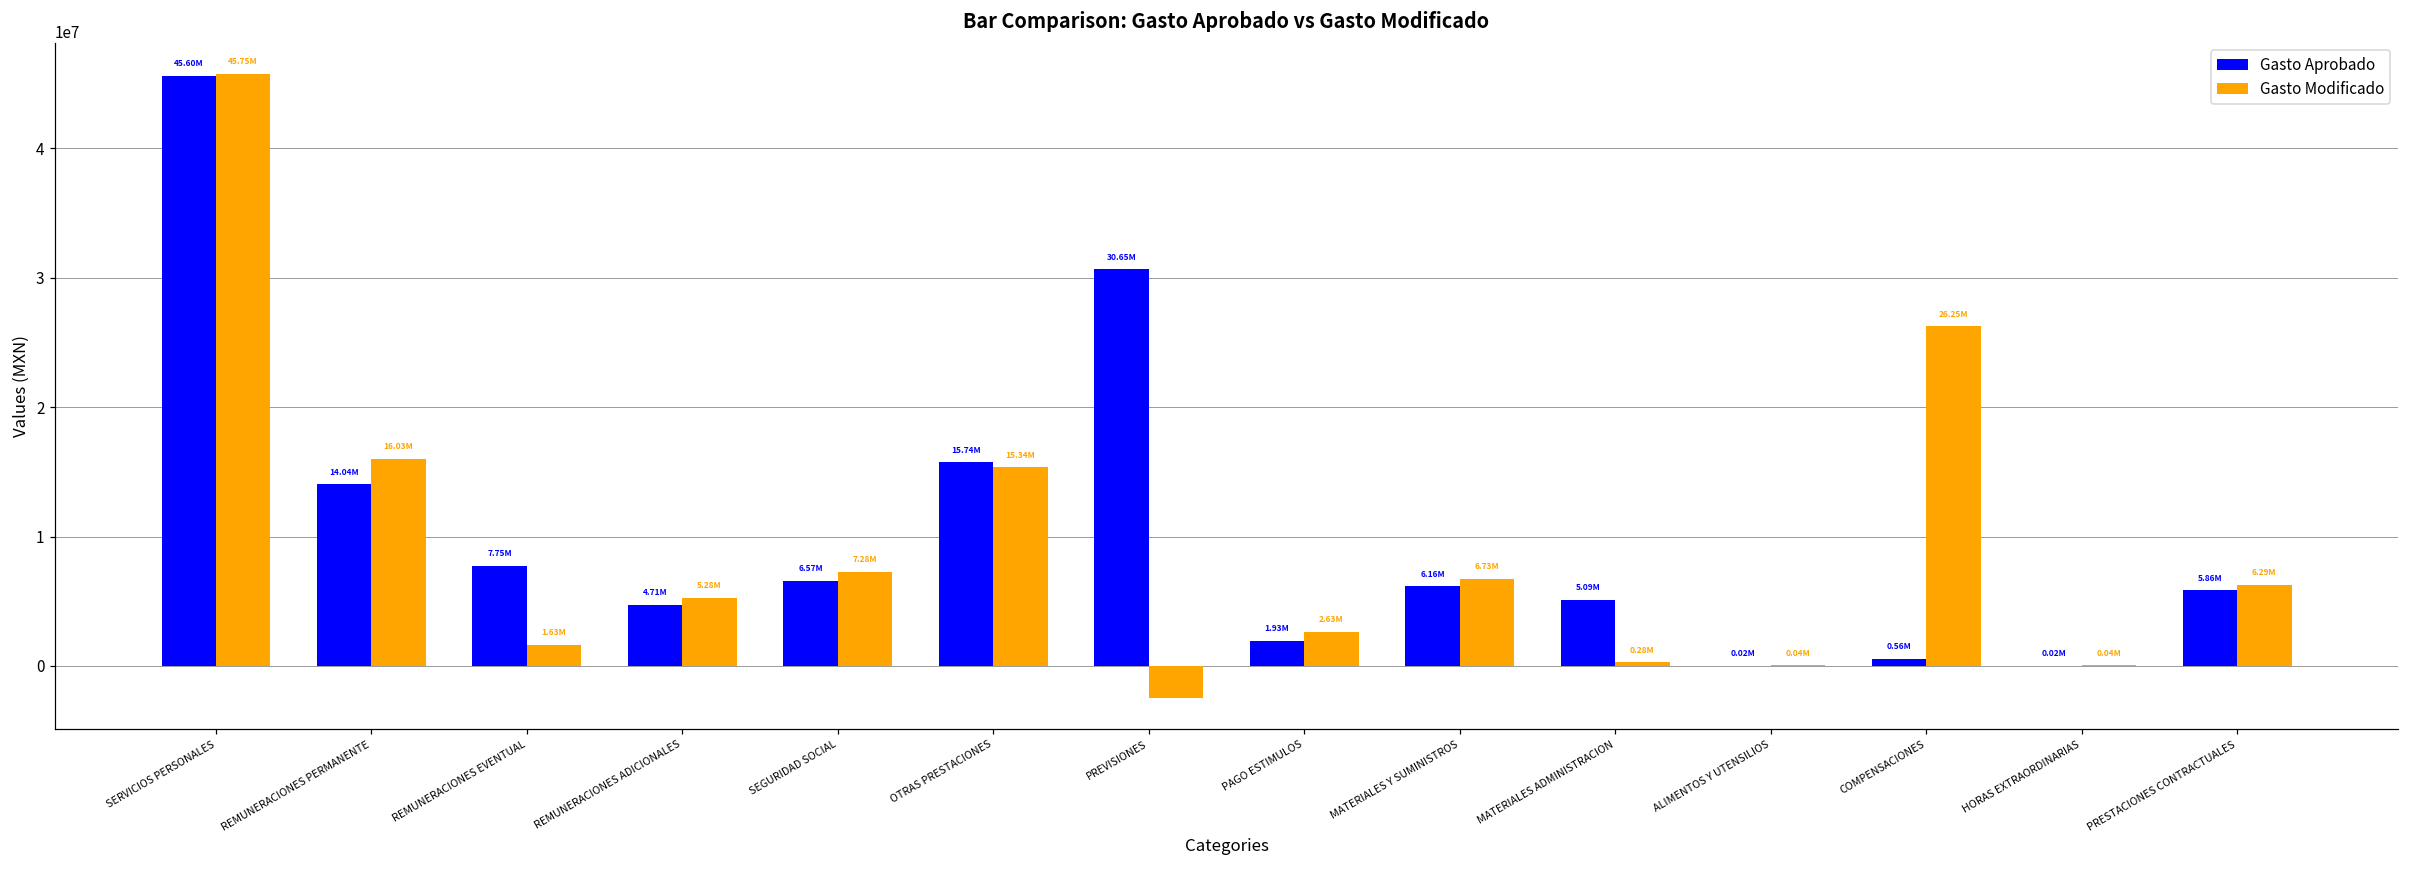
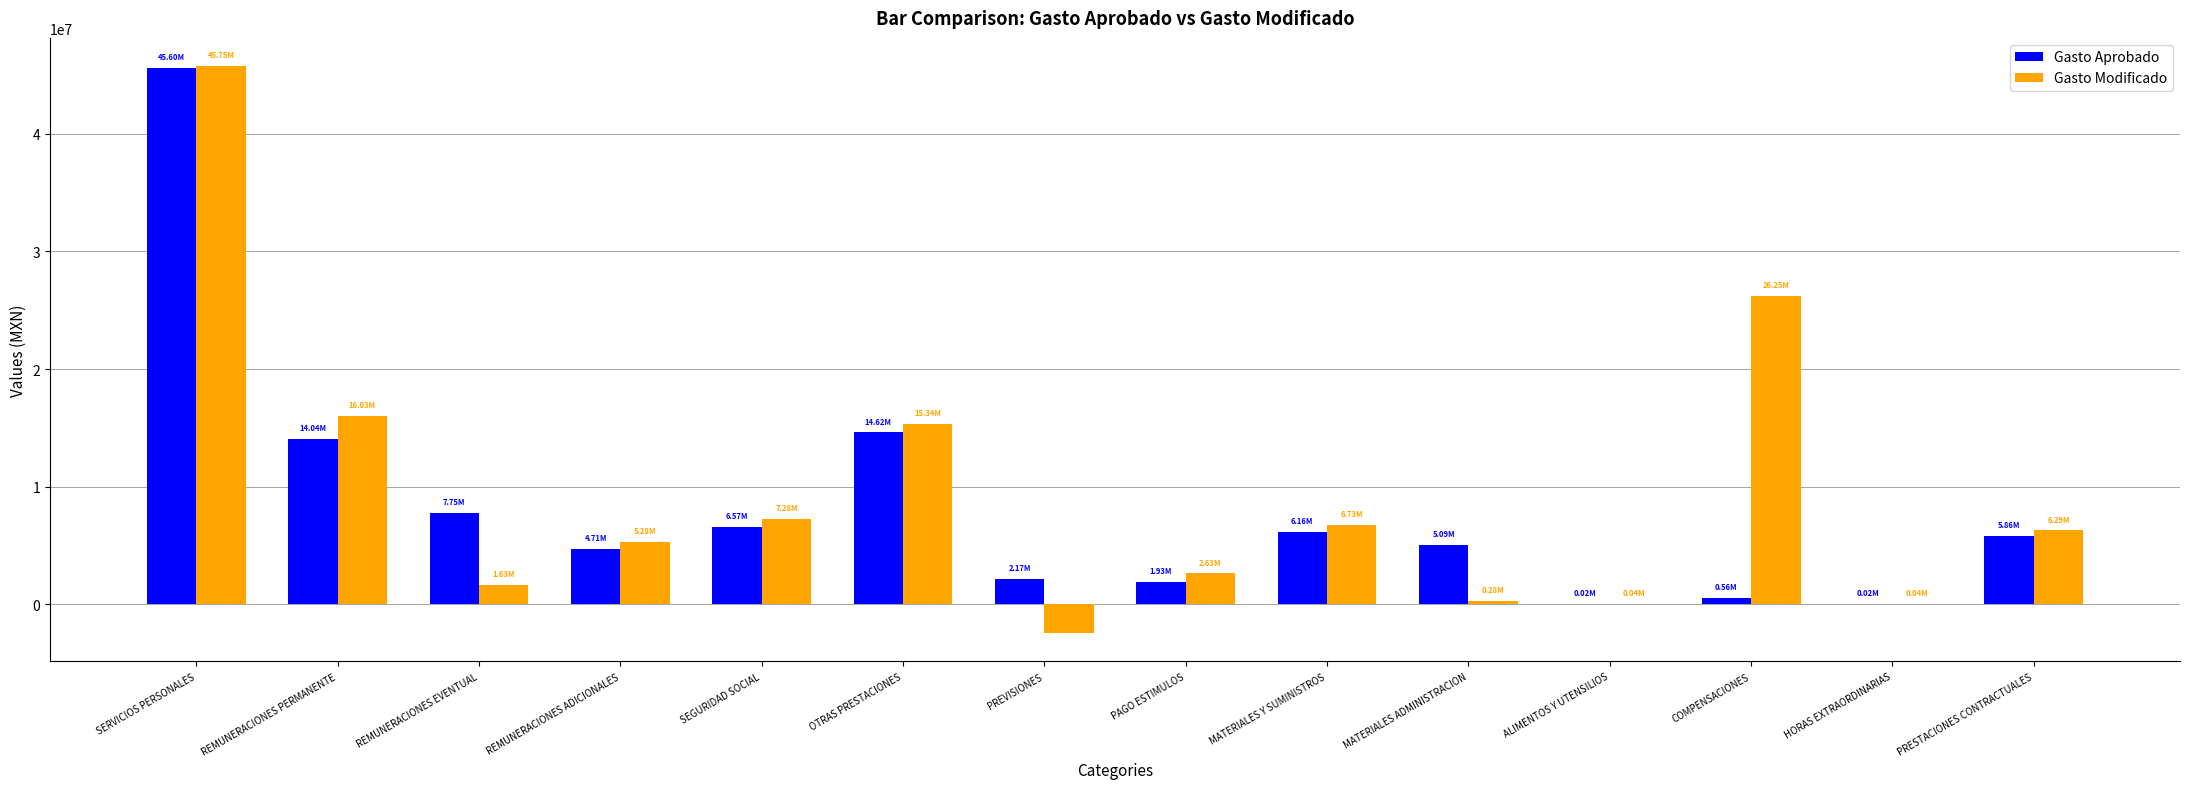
  {
    "Gasto Aprobado": {
      "SERVICIOS PERSONALES": "45.60M",
      "REMUNERACIONES PERMANENTE": "14.04M",
      "REMUNERACIONES EVENTUAL": "7.75M",
      "REMUNERACIONES ADICIONALES": "4.71M",
      "SEGURIDAD SOCIAL": "6.57M",
-     "OTRAS PRESTACIONES": "15.74M",
-     "PREVISIONES": "30.65M",
+     "OTRAS PRESTACIONES": "14.62M",
+     "PREVISIONES": "2.17M",
      "PAGO ESTIMULOS": "1.93M",
      "MATERIALES Y SUMINISTROS": "6.16M",
      "MATERIALES ADMINISTRACION": "5.09M",
      "ALIMENTOS Y UTENSILIOS": "0.02M",
      "COMPENSACIONES": "0.56M",
      "HORAS EXTRAORDINARIAS": "0.02M",
      "PRESTACIONES CONTRACTUALES": "5.86M"
    },
    "Gasto Modificado": {
      "SERVICIOS PERSONALES": "45.75M",
      "REMUNERACIONES PERMANENTE": "16.03M",
      "REMUNERACIONES EVENTUAL": "1.63M",
      "REMUNERACIONES ADICIONALES": "5.28M",
      "SEGURIDAD SOCIAL": "7.28M",
      "OTRAS PRESTACIONES": "15.34M",
      "PAGO ESTIMULOS": "2.63M",
      "MATERIALES Y SUMINISTROS": "6.73M",
      "MATERIALES ADMINISTRACION": "0.28M",
      "ALIMENTOS Y UTENSILIOS": "0.04M",
      "COMPENSACIONES": "26.25M",
      "HORAS EXTRAORDINARIAS": "0.04M",
      "PRESTACIONES CONTRACTUALES": "6.29M"
    }
  }
